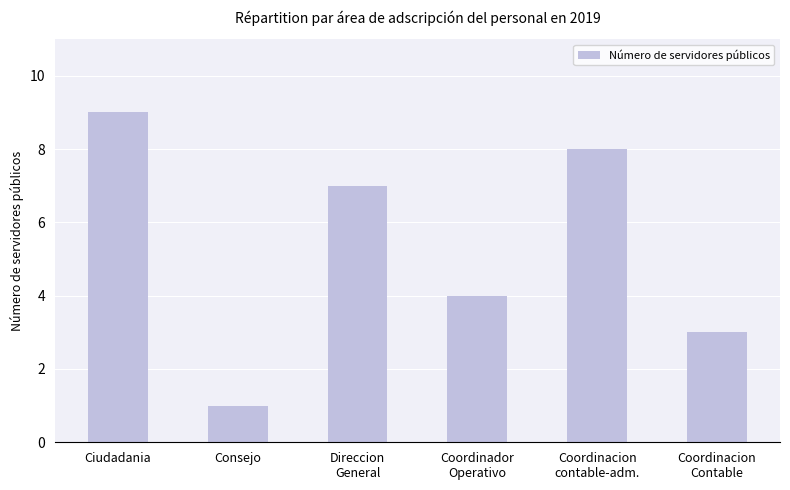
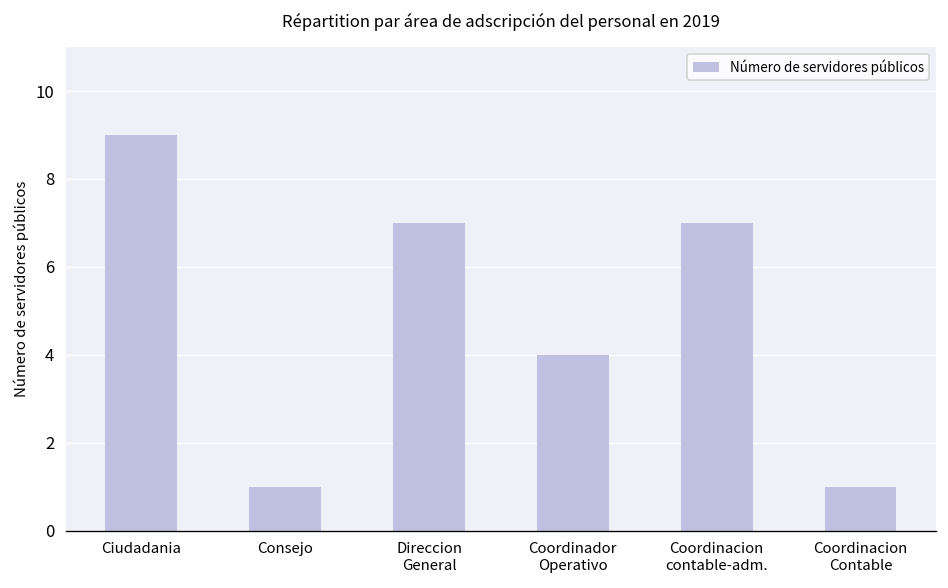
  {
    "Ciudadania": 9,
    "Consejo": 1,
    "Direccion General": 7,
    "Coordinador Operativo": 4,
-   "Coordinacion contable-adm.": 8,
-   "Coordinacion Contable": 3
+   "Coordinacion contable-adm.": 7,
+   "Coordinacion Contable": 1
  }
